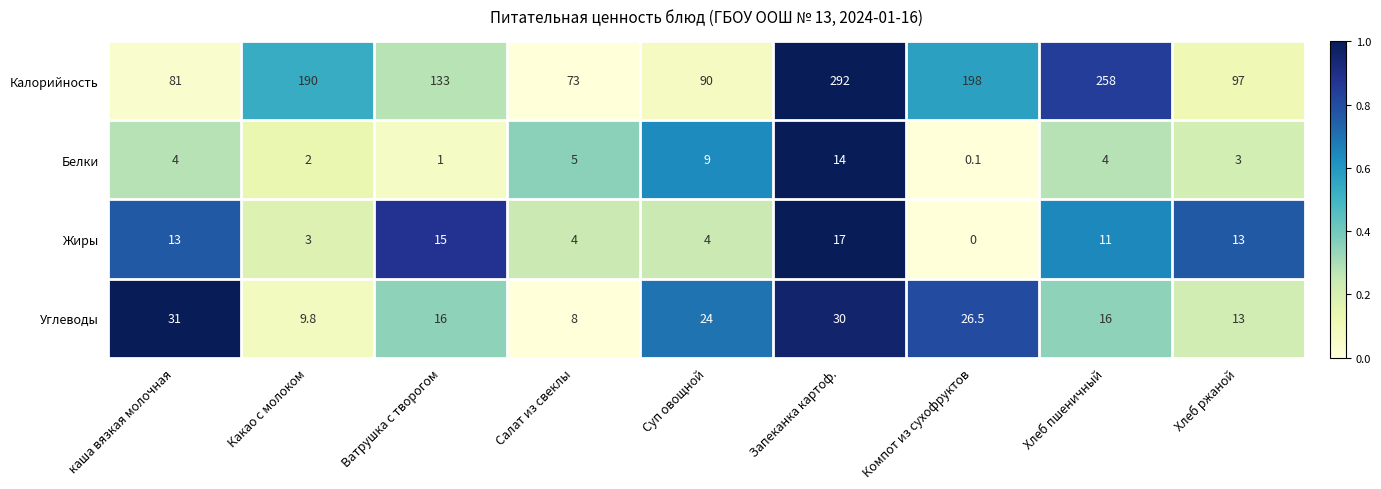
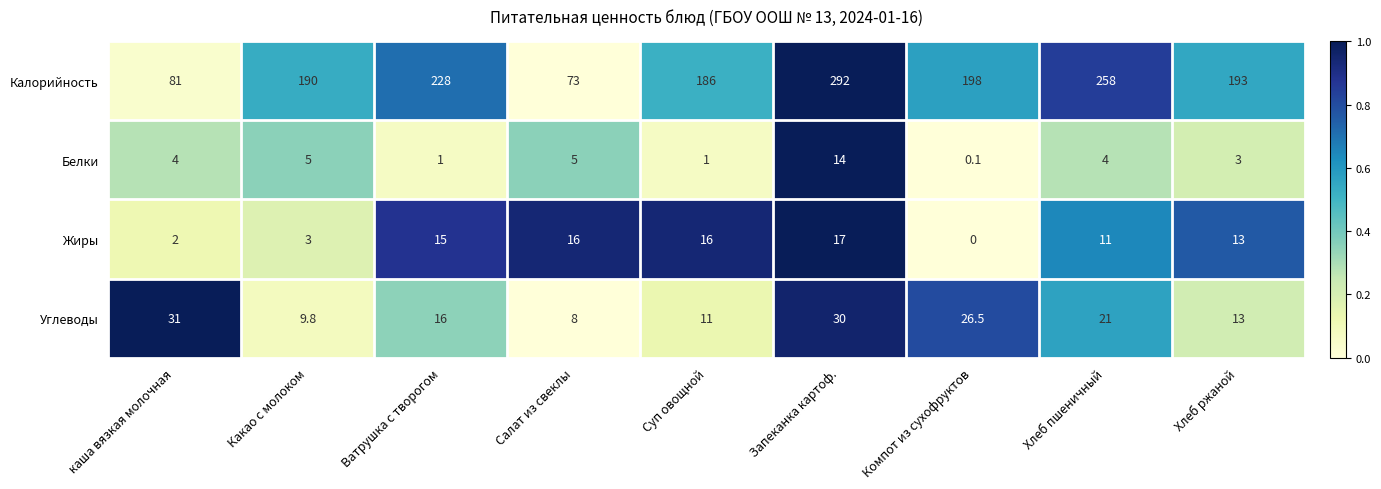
  {
    "Калорийность": {
      "каша вязкая молочная": 81,
      "Какао с молоком": 190,
-     "Ватрушка с творогом": 133,
+     "Ватрушка с творогом": 228,
      "Салат из свеклы": 73,
-     "Суп овощной": 90,
+     "Суп овощной": 186,
      "Запеканка картоф.": 292,
      "Компот из сухофруктов": 198,
      "Хлеб пшеничный": 258,
-     "Хлеб ржаной": 97
+     "Хлеб ржаной": 193
    },
    "Белки": {
      "каша вязкая молочная": 4,
-     "Какао с молоком": 2,
+     "Какао с молоком": 5,
      "Ватрушка с творогом": 1,
      "Салат из свеклы": 5,
-     "Суп овощной": 9,
+     "Суп овощной": 1,
      "Запеканка картоф.": 14,
      "Компот из сухофруктов": 0.1,
      "Хлеб пшеничный": 4,
      "Хлеб ржаной": 3
    },
    "Жиры": {
-     "каша вязкая молочная": 13,
+     "каша вязкая молочная": 2,
      "Какао с молоком": 3,
      "Ватрушка с творогом": 15,
-     "Салат из свеклы": 4,
-     "Суп овощной": 4,
+     "Салат из свеклы": 16,
+     "Суп овощной": 16,
      "Запеканка картоф.": 17,
      "Компот из сухофруктов": 0,
      "Хлеб пшеничный": 11,
      "Хлеб ржаной": 13
    },
    "Углеводы": {
      "каша вязкая молочная": 31,
      "Какао с молоком": 9.8,
      "Ватрушка с творогом": 16,
      "Салат из свеклы": 8,
-     "Суп овощной": 24,
+     "Суп овощной": 11,
      "Запеканка картоф.": 30,
      "Компот из сухофруктов": 26.5,
-     "Хлеб пшеничный": 16,
+     "Хлеб пшеничный": 21,
      "Хлеб ржаной": 13
    }
  }
